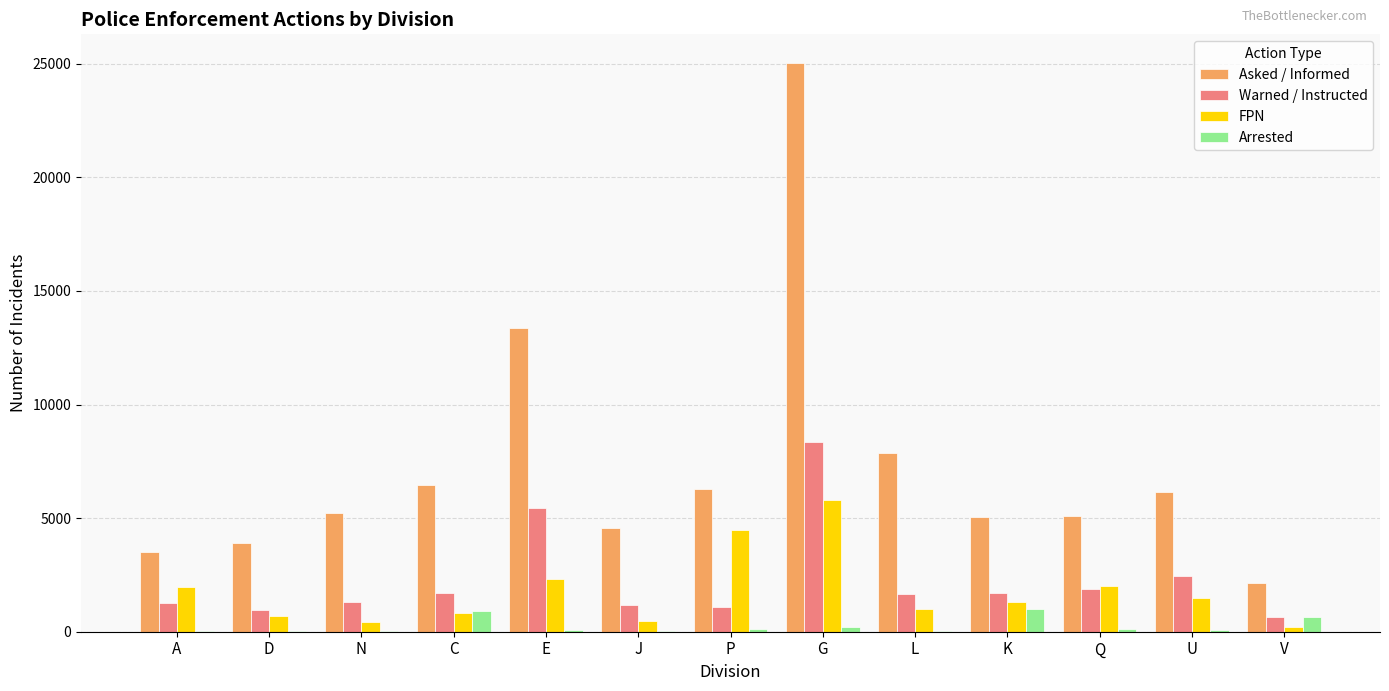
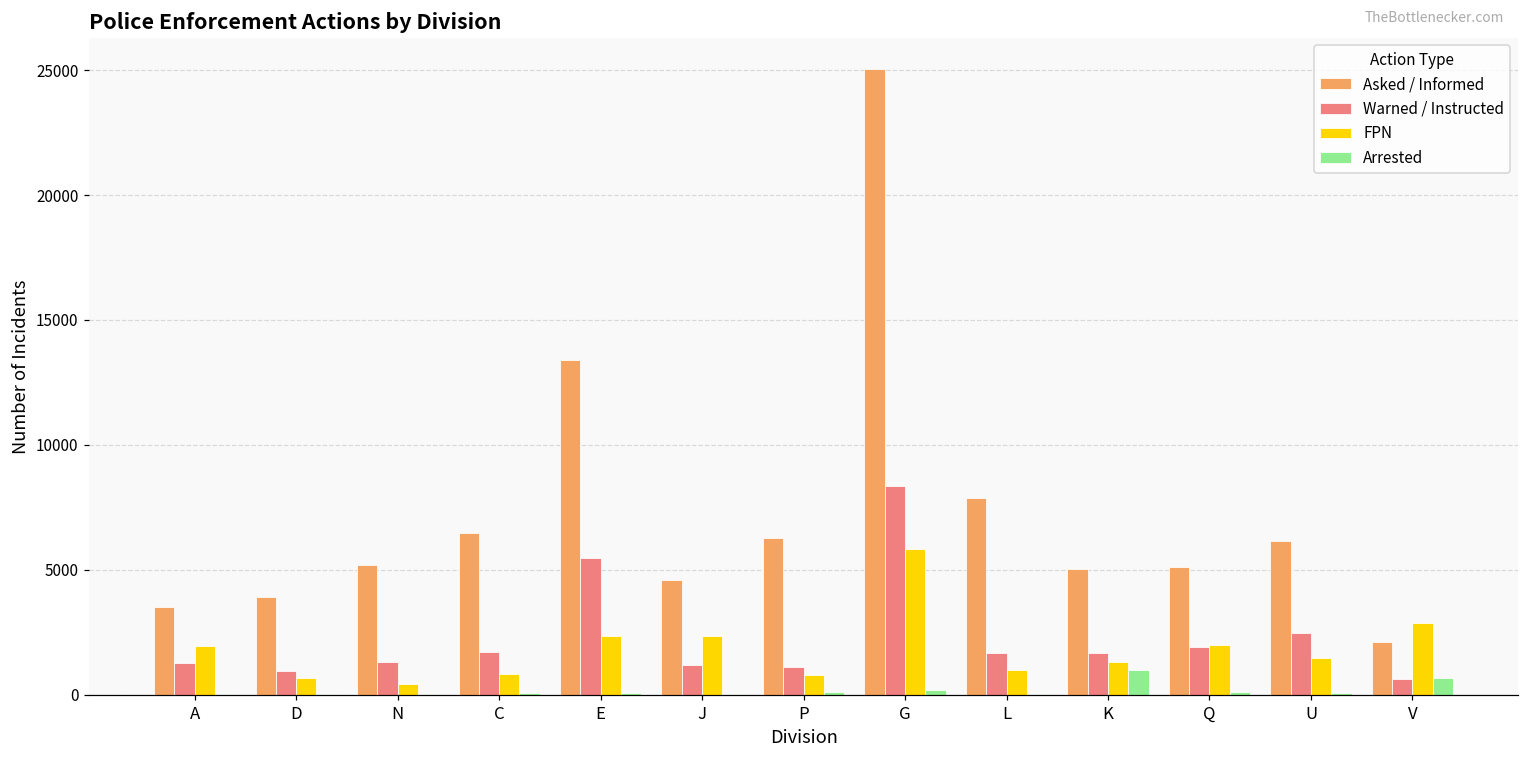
  {
    "FPN": {
      "A": 2000,
      "D": 700,
      "N": 400,
      "C": 800,
      "E": 2300,
-     "J": 500,
-     "P": 4500,
+     "J": 2300,
+     "P": 800,
      "G": 5800,
      "L": 1000,
      "K": 1300,
      "Q": 2000,
      "U": 1500,
-     "V": 200
+     "V": 2900
    },
    "Arrested": {
-     "C": 900,
+     "C": 100,
      "G": 200,
      "K": 1000,
      "Q": 100,
      "V": 700
    }
  }
